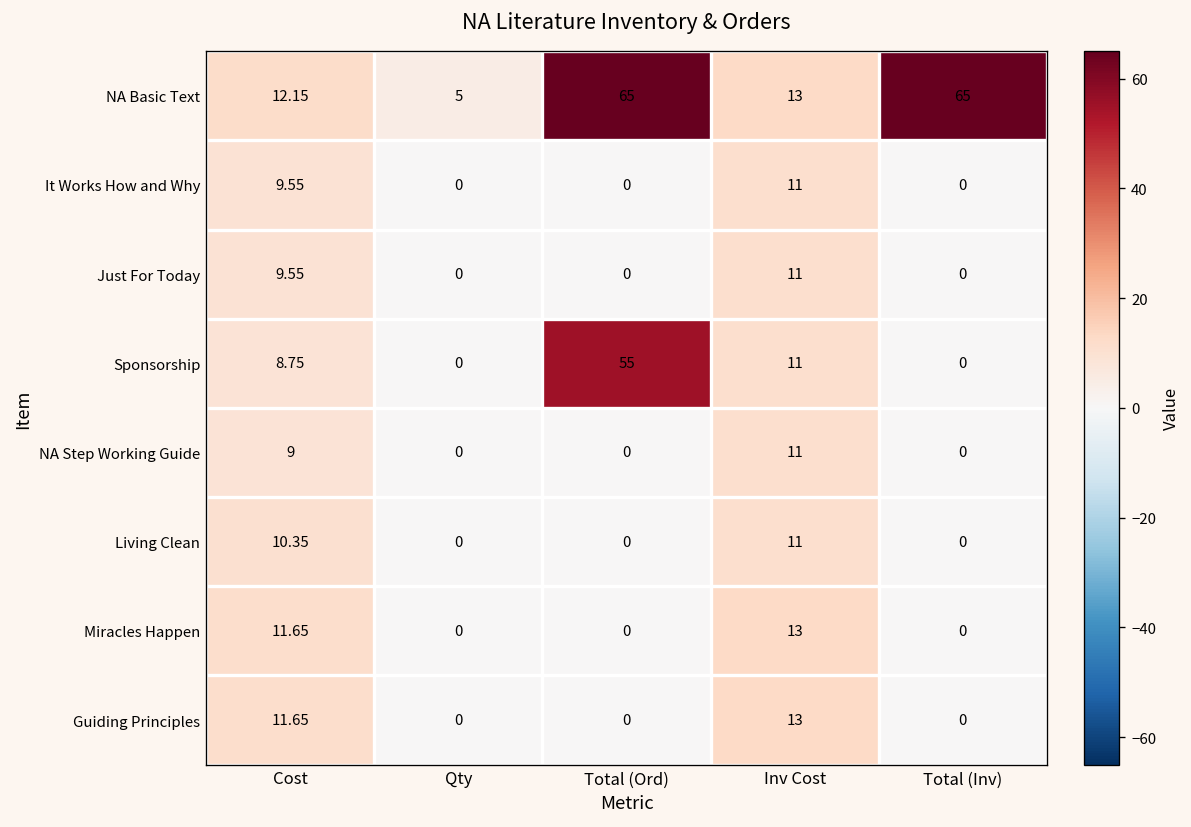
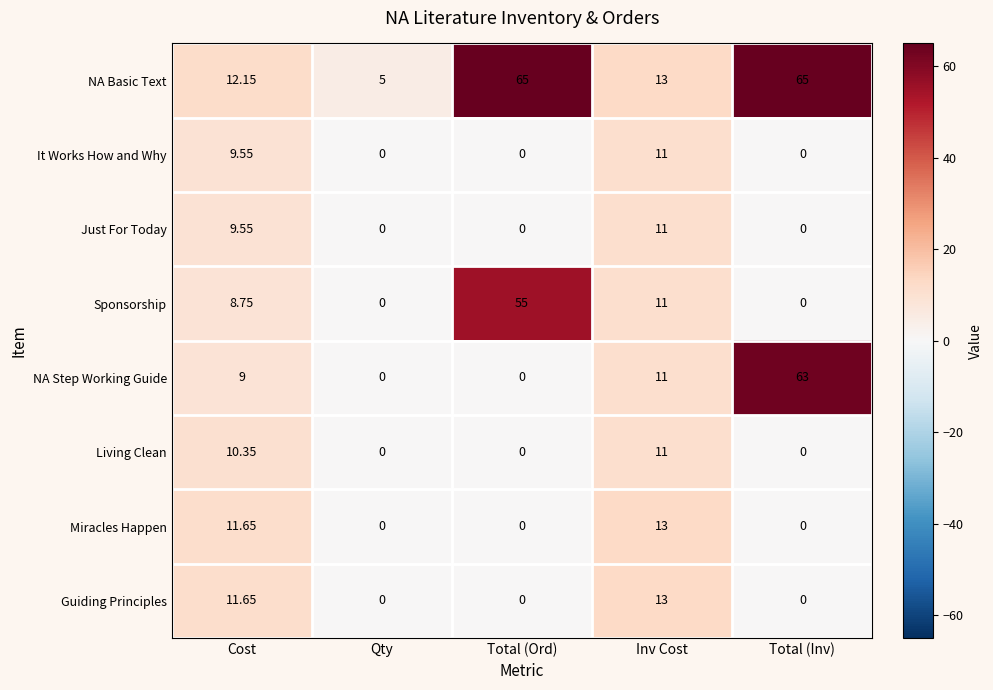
  {
    "NA Basic Text": {
      "Cost": 12.15,
      "Qty": 5,
      "Total (Ord)": 65,
      "Inv Cost": 13,
      "Total (Inv)": 65
    },
    "It Works How and Why": {
      "Cost": 9.55,
      "Qty": 0,
      "Total (Ord)": 0,
      "Inv Cost": 11,
      "Total (Inv)": 0
    },
    "Just For Today": {
      "Cost": 9.55,
      "Qty": 0,
      "Total (Ord)": 0,
      "Inv Cost": 11,
      "Total (Inv)": 0
    },
    "Sponsorship": {
      "Cost": 8.75,
      "Qty": 0,
      "Total (Ord)": 55,
      "Inv Cost": 11,
      "Total (Inv)": 0
    },
    "NA Step Working Guide": {
      "Cost": 9,
      "Qty": 0,
      "Total (Ord)": 0,
      "Inv Cost": 11,
-     "Total (Inv)": 0
+     "Total (Inv)": 63
    },
    "Living Clean": {
      "Cost": 10.35,
      "Qty": 0,
      "Total (Ord)": 0,
      "Inv Cost": 11,
      "Total (Inv)": 0
    },
    "Miracles Happen": {
      "Cost": 11.65,
      "Qty": 0,
      "Total (Ord)": 0,
      "Inv Cost": 13,
      "Total (Inv)": 0
    },
    "Guiding Principles": {
      "Cost": 11.65,
      "Qty": 0,
      "Total (Ord)": 0,
      "Inv Cost": 13,
      "Total (Inv)": 0
    }
  }
